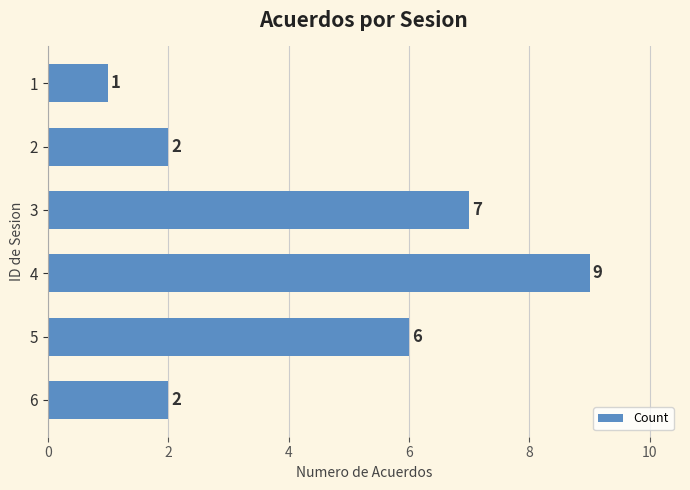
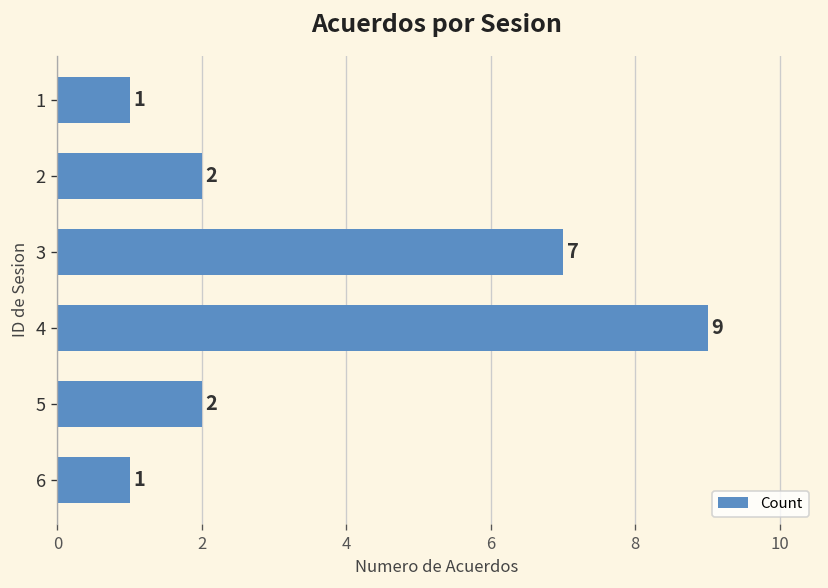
  {
    "1": 1,
    "2": 2,
    "3": 7,
    "4": 9,
-   "5": 6,
-   "6": 2
+   "5": 2,
+   "6": 1
  }
